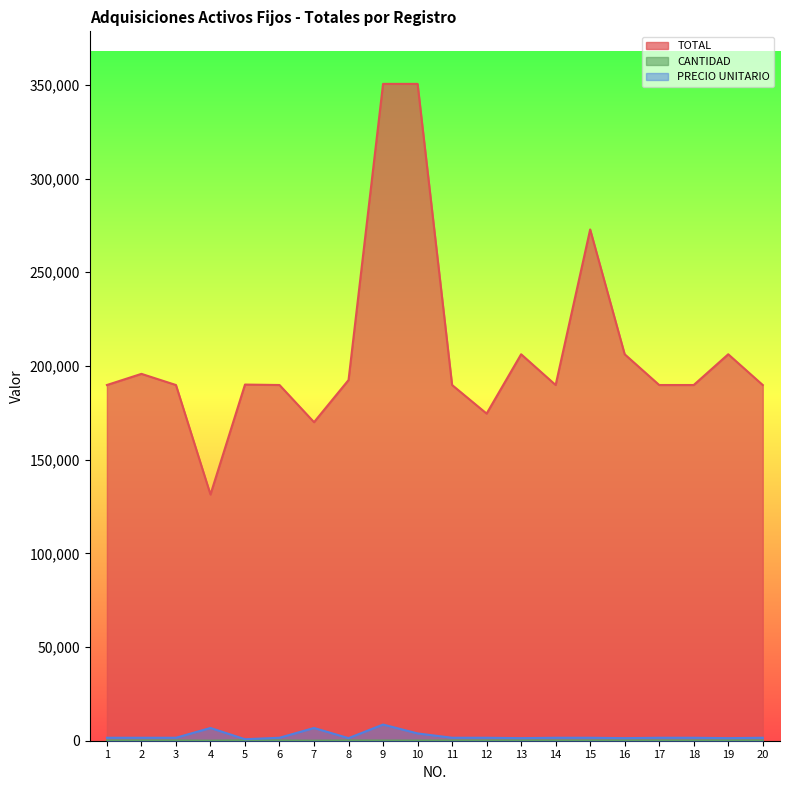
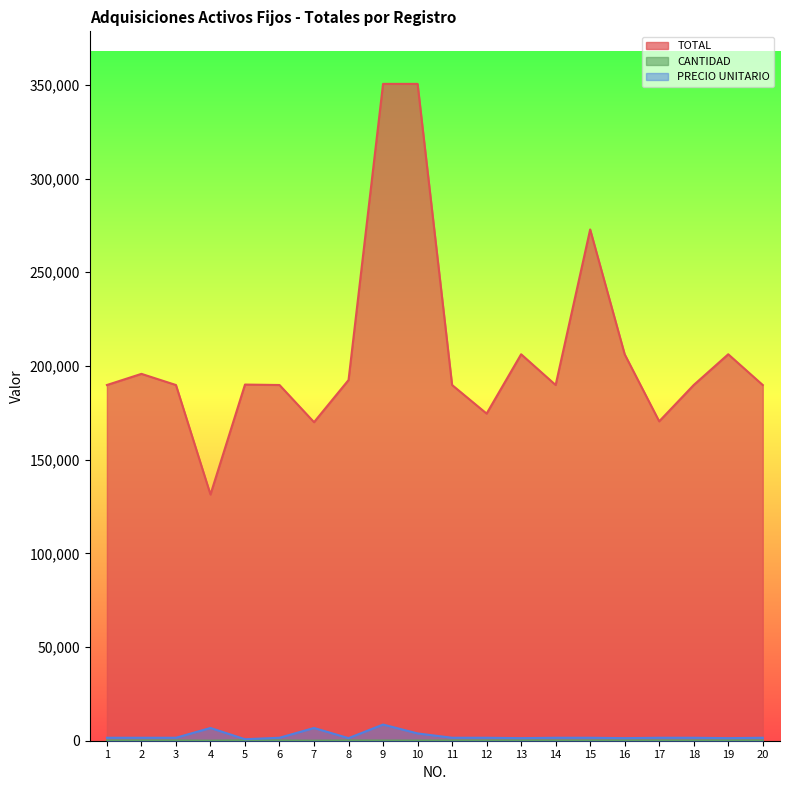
  {
    "TOTAL": {
      "1": "190,000",
      "2": "196,000",
      "3": "190,000",
      "4": "131,000",
      "5": "190,000",
      "6": "190,000",
      "7": "170,000",
      "8": "193,000",
      "9": "351,000",
      "10": "351,000",
      "11": "190,000",
      "12": "175,000",
      "13": "206,000",
      "14": "190,000",
      "15": "273,000",
      "16": "206,000",
-     "17": "190,000",
+     "17": "170,000",
      "18": "190,000",
      "19": "206,000",
      "20": "190,000"
    },
    "CANTIDAD": {
      "1": "0",
      "2": "0",
      "3": "0",
      "4": "0",
      "6": "0",
      "7": "0",
      "9": "0",
      "10": "0",
      "11": "0",
      "12": "0",
      "14": "0",
      "15": "0",
      "17": "0",
      "18": "0",
      "20": "0"
    },
    "PRECIO UNITARIO": {
      "1": "2,000",
      "2": "2,000",
      "3": "2,000",
      "4": "7,000",
      "6": "2,000",
      "7": "7,000",
      "9": "9,000",
      "10": "4,000",
      "11": "2,000",
      "12": "2,000",
      "14": "2,000",
      "15": "2,000",
      "17": "2,000",
      "18": "2,000",
      "20": "2,000"
    }
  }
